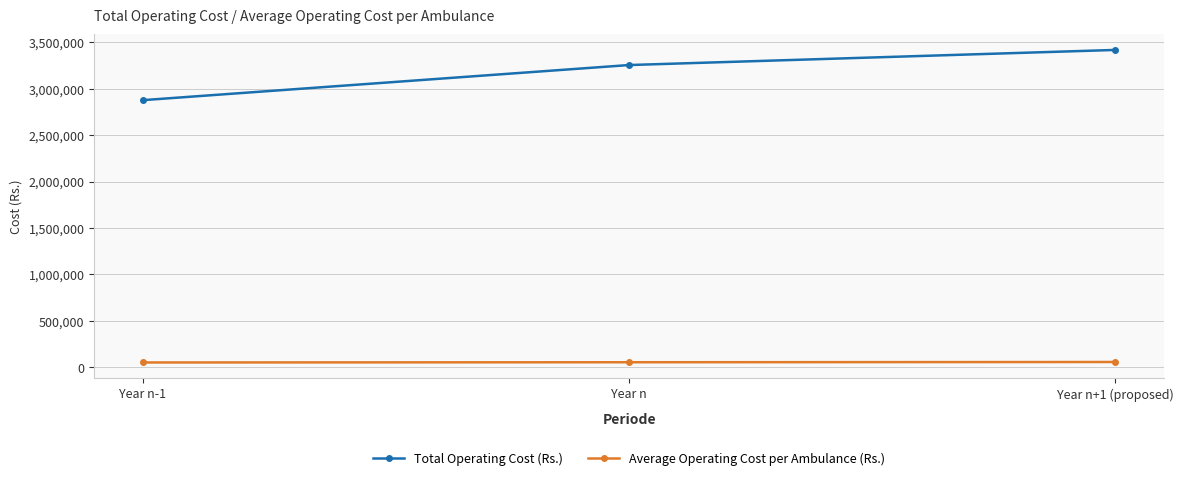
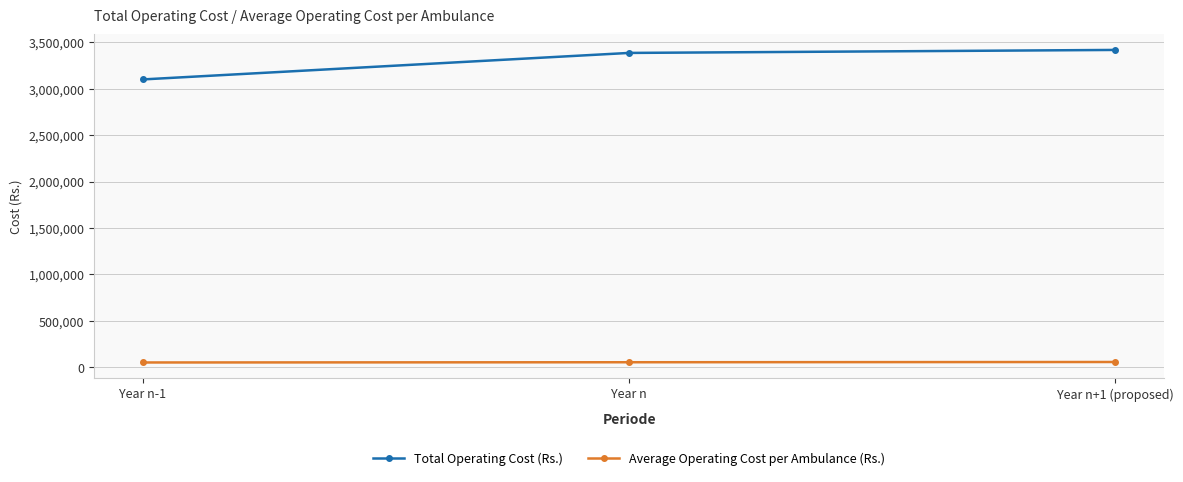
  {
    "Total Operating Cost (Rs.)": {
-     "Year n-1": "2,900,000",
-     "Year n": "3,300,000",
+     "Year n-1": "3,100,000",
+     "Year n": "3,400,000",
      "Year n+1 (proposed)": "3,400,000"
    },
    "Average Operating Cost per Ambulance (Rs.)": {
      "Year n-1": "100,000",
      "Year n": "100,000",
      "Year n+1 (proposed)": "100,000"
    }
  }
